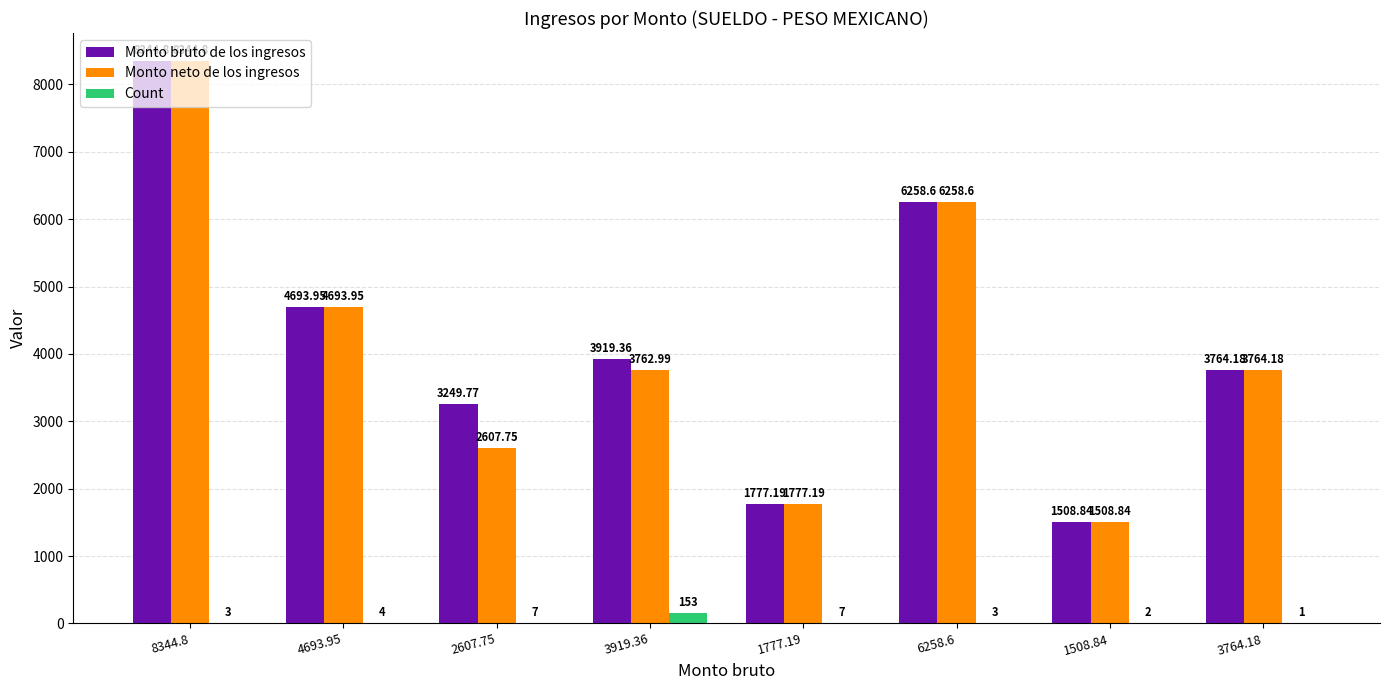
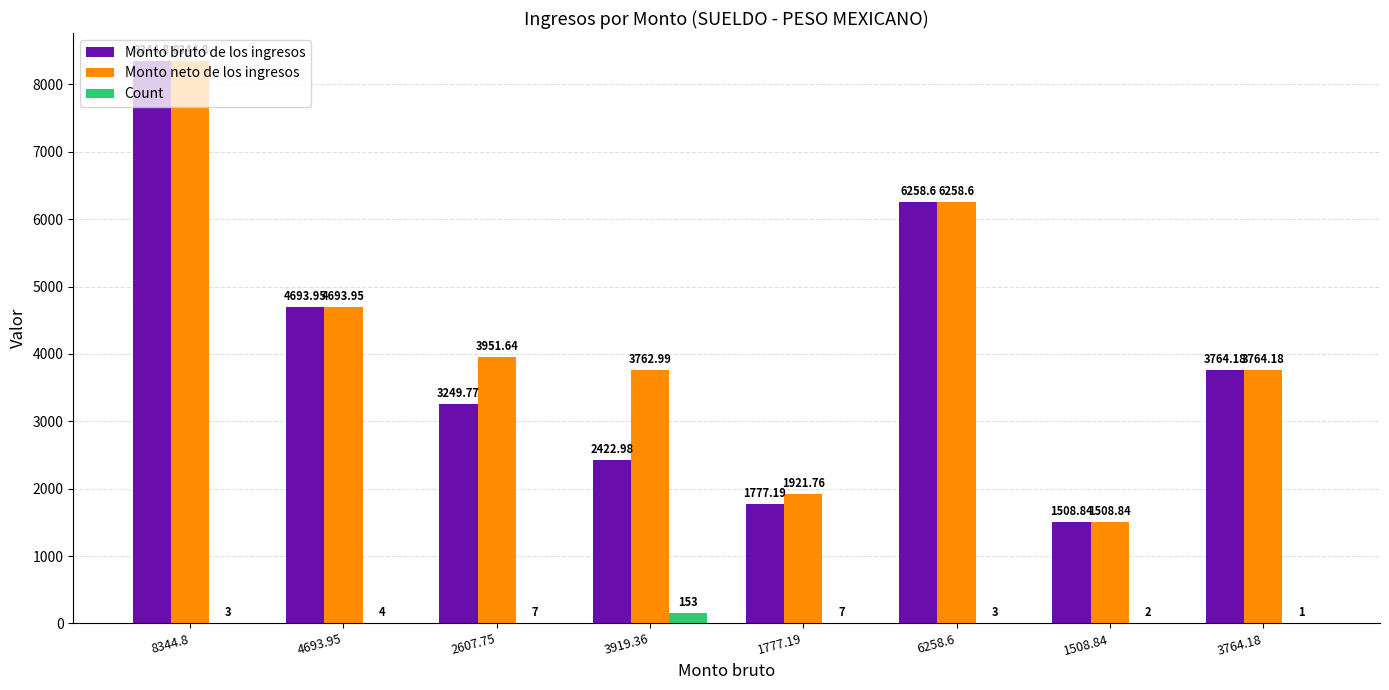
  {
    "Monto bruto de los ingresos": {
      "4693.95": 4693.95,
      "2607.75": 3249.77,
-     "3919.36": 3919.36,
+     "3919.36": 2422.98,
      "1777.19": 1777.19,
      "6258.6": 6258.6,
      "1508.84": 1508.84,
      "3764.18": 3764.18
    },
    "Monto neto de los ingresos": {
      "4693.95": 4693.95,
-     "2607.75": 2607.75,
+     "2607.75": 3951.64,
      "3919.36": 3762.99,
-     "1777.19": 1777.19,
+     "1777.19": 1921.76,
      "6258.6": 6258.6,
      "1508.84": 1508.84,
      "3764.18": 3764.18
    },
    "Count": {
      "8344.8": 3,
      "4693.95": 4,
      "2607.75": 7,
      "3919.36": 153,
      "1777.19": 7,
      "6258.6": 3,
      "1508.84": 2,
      "3764.18": 1
    }
  }
